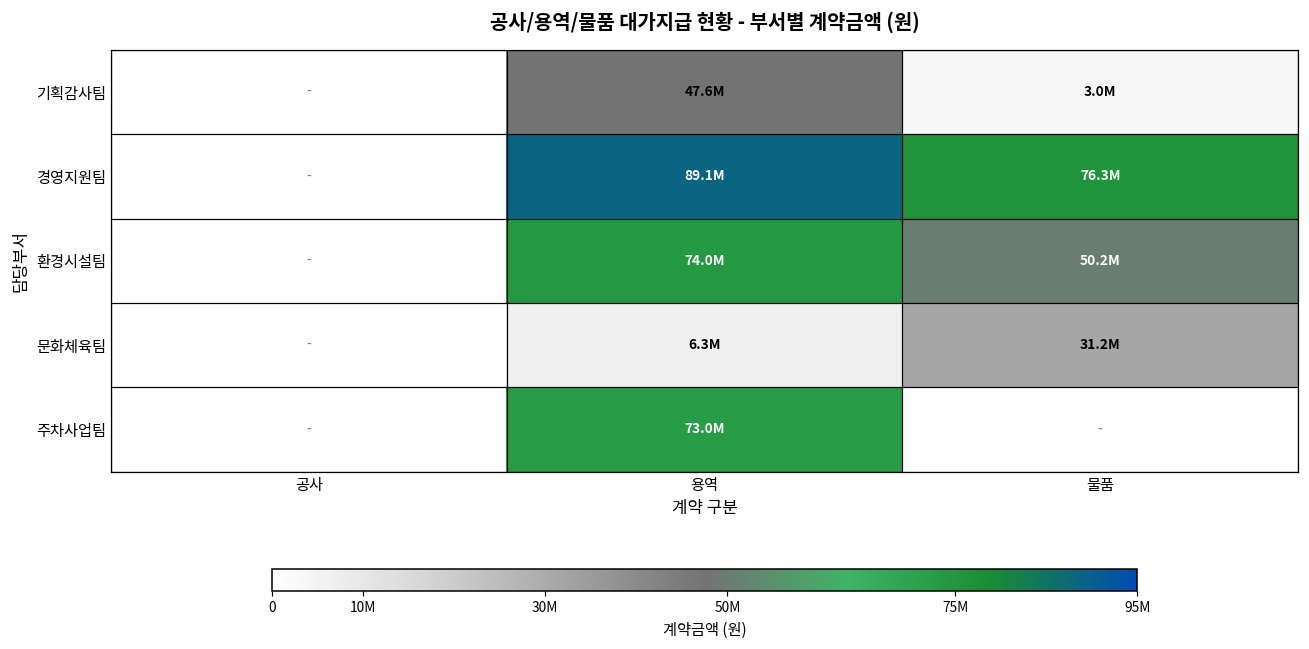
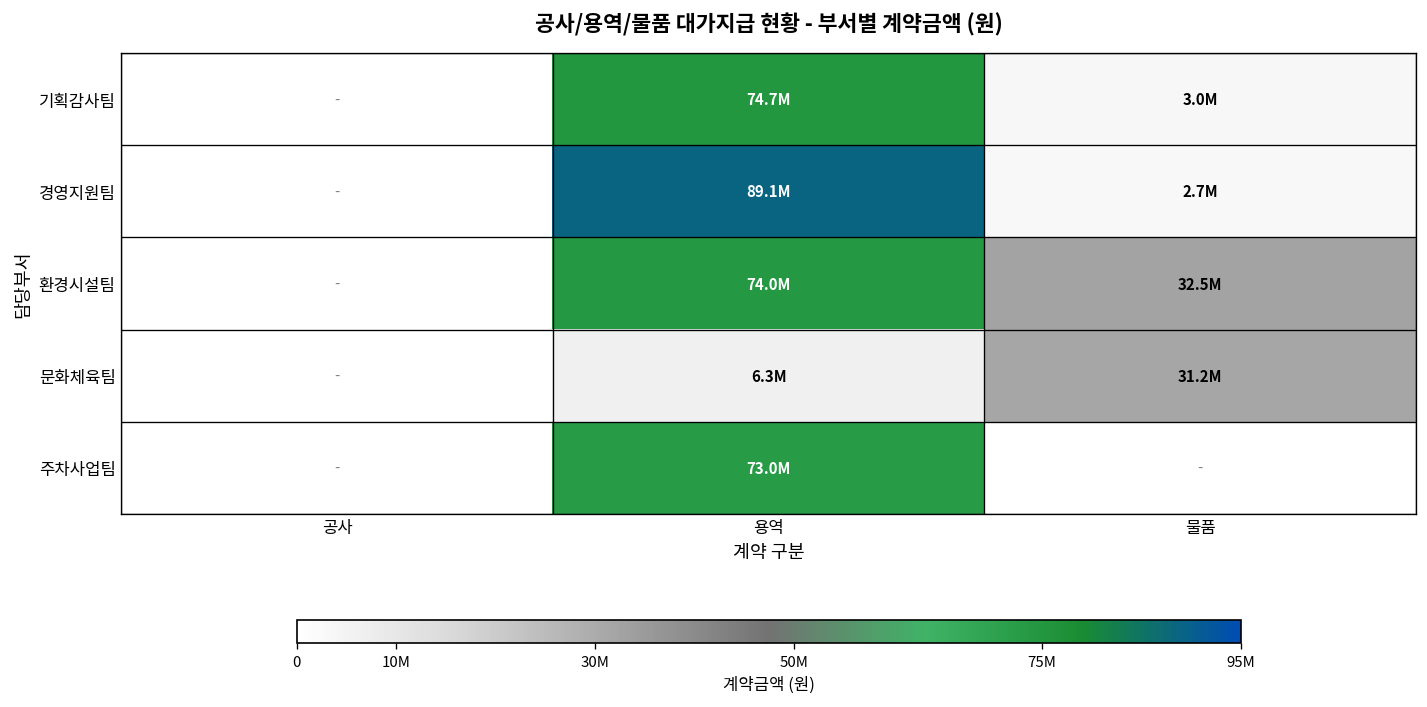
  {
    "기획감사팀": {
-     "용역": "47.6M",
+     "용역": "74.7M",
      "물품": "3.0M"
    },
    "경영지원팀": {
      "용역": "89.1M",
-     "물품": "76.3M"
+     "물품": "2.7M"
    },
    "환경시설팀": {
      "용역": "74.0M",
-     "물품": "50.2M"
+     "물품": "32.5M"
    },
    "문화체육팀": {
      "용역": "6.3M",
      "물품": "31.2M"
    },
    "주차사업팀": {
      "용역": "73.0M"
    }
  }
